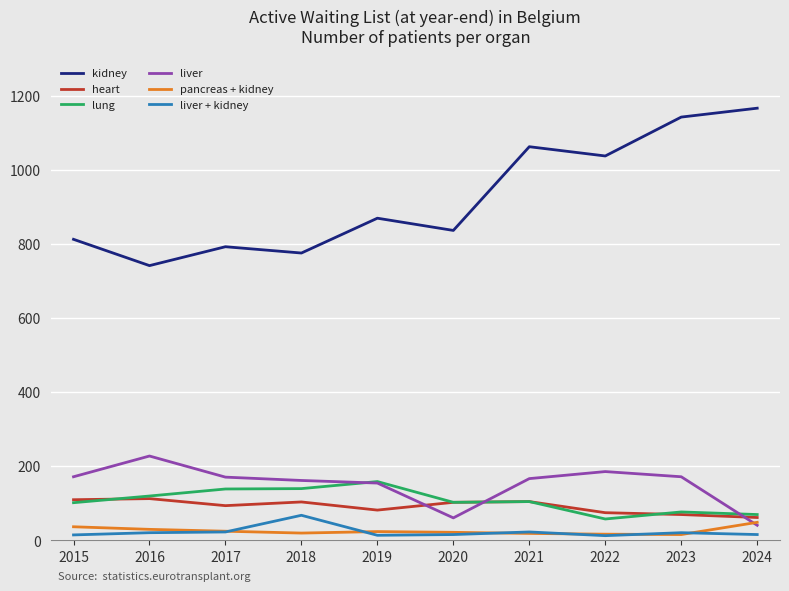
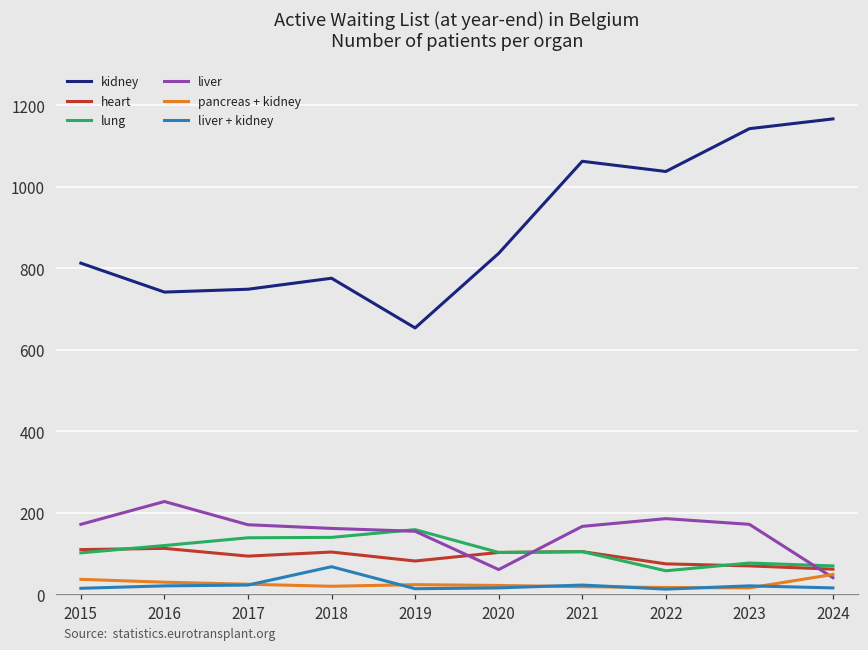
  {
    "kidney": {
      "2015": 810,
      "2016": 740,
-     "2017": 790,
+     "2017": 750,
      "2018": 780,
-     "2019": 870,
+     "2019": 650,
      "2020": 840,
      "2021": 1060,
      "2022": 1040,
      "2023": 1140,
      "2024": 1170
    },
    "heart": {
      "2015": 110,
      "2016": 110,
      "2017": 90,
      "2018": 100,
      "2019": 80,
      "2022": 80,
      "2023": 70,
      "2024": 60
    },
    "lung": {
      "2015": 100,
      "2016": 120,
      "2017": 140,
      "2018": 140,
      "2022": 60,
      "2023": 80,
      "2024": 70
    },
    "liver": {
      "2015": 170,
      "2016": 230,
      "2017": 170,
      "2018": 160,
      "2020": 60,
      "2021": 170,
      "2022": 190,
      "2023": 170,
      "2024": 40
    },
    "pancreas + kidney": {
      "2015": 40,
      "2016": 30,
      "2018": 20,
      "2019": 20,
      "2024": 50
    },
    "liver + kidney": {
      "2015": 20,
      "2016": 20,
      "2018": 70,
      "2019": 10,
      "2024": 20
    }
  }
